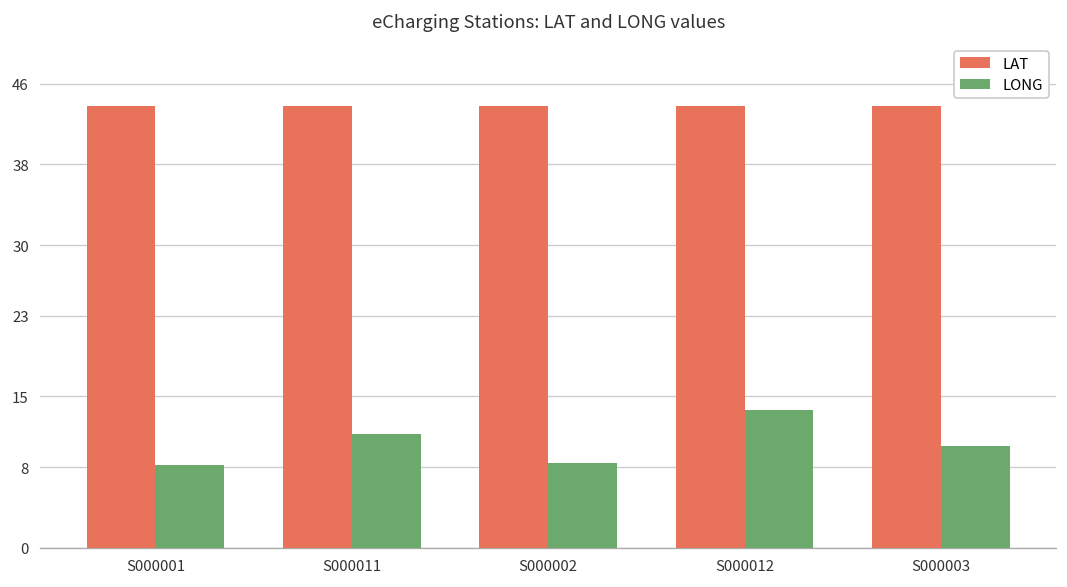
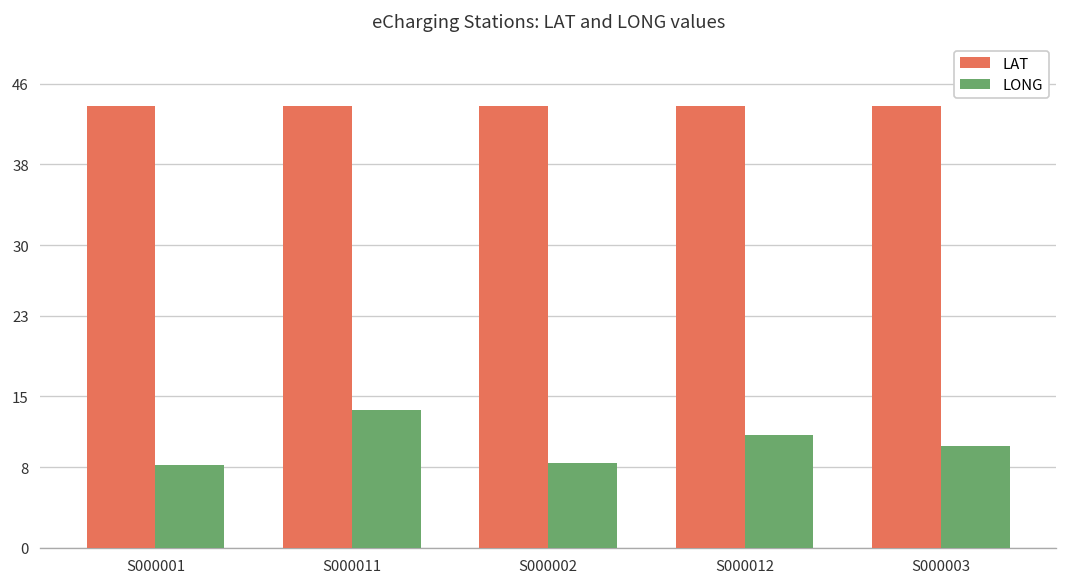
  {
    "LAT": {
      "S000001": 44,
      "S000011": 44,
      "S000002": 44,
      "S000012": 44,
      "S000003": 44
    },
    "LONG": {
      "S000001": 8,
-     "S000011": 11,
+     "S000011": 14,
      "S000002": 8,
-     "S000012": 14,
+     "S000012": 11,
      "S000003": 10
    }
  }
